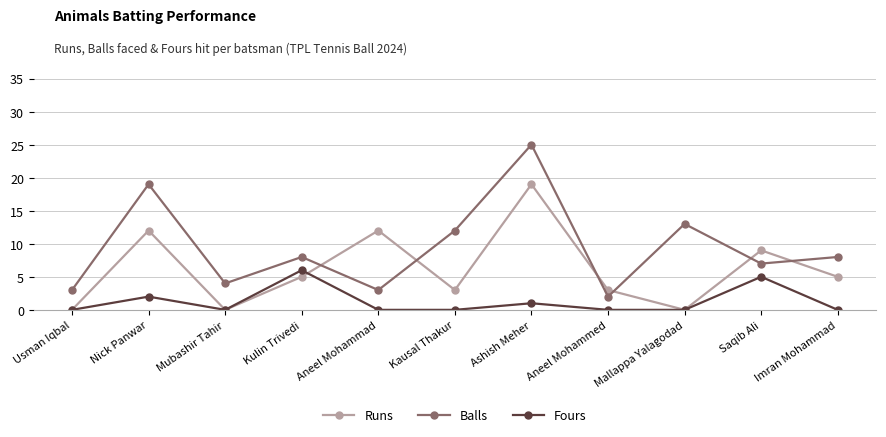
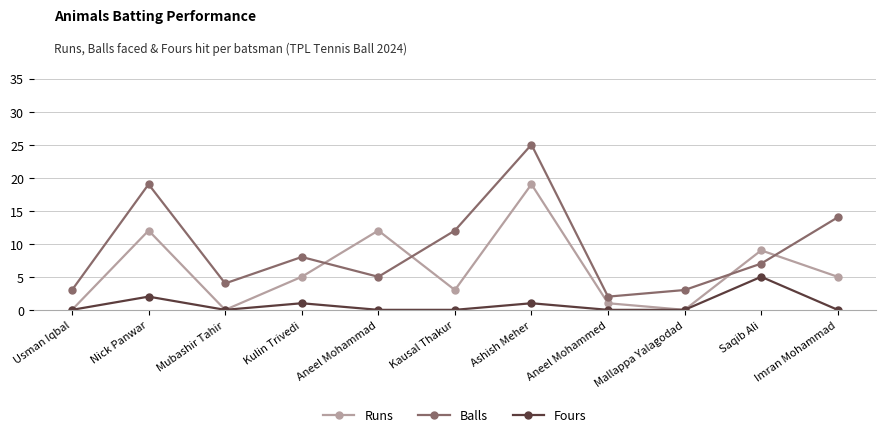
  {
    "Runs": {
      "Nick Panwar": 12,
      "Kulin Trivedi": 5,
      "Aneel Mohammad": 12,
      "Kausal Thakur": 3,
      "Ashish Meher": 19,
-     "Aneel Mohammed": 3,
+     "Aneel Mohammed": 1,
      "Saqib Ali": 9,
      "Imran Mohammad": 5
    },
    "Balls": {
      "Usman Iqbal": 3,
      "Nick Panwar": 19,
      "Mubashir Tahir": 4,
      "Kulin Trivedi": 8,
-     "Aneel Mohammad": 3,
+     "Aneel Mohammad": 5,
      "Kausal Thakur": 12,
      "Ashish Meher": 25,
      "Aneel Mohammed": 2,
-     "Mallappa Yalagodad": 13,
+     "Mallappa Yalagodad": 3,
      "Saqib Ali": 7,
-     "Imran Mohammad": 8
+     "Imran Mohammad": 14
    },
    "Fours": {
      "Nick Panwar": 2,
-     "Kulin Trivedi": 6,
+     "Kulin Trivedi": 1,
      "Aneel Mohammad": 0,
      "Kausal Thakur": 0,
      "Ashish Meher": 1,
      "Aneel Mohammed": 0,
      "Saqib Ali": 5,
      "Imran Mohammad": 0
    }
  }
